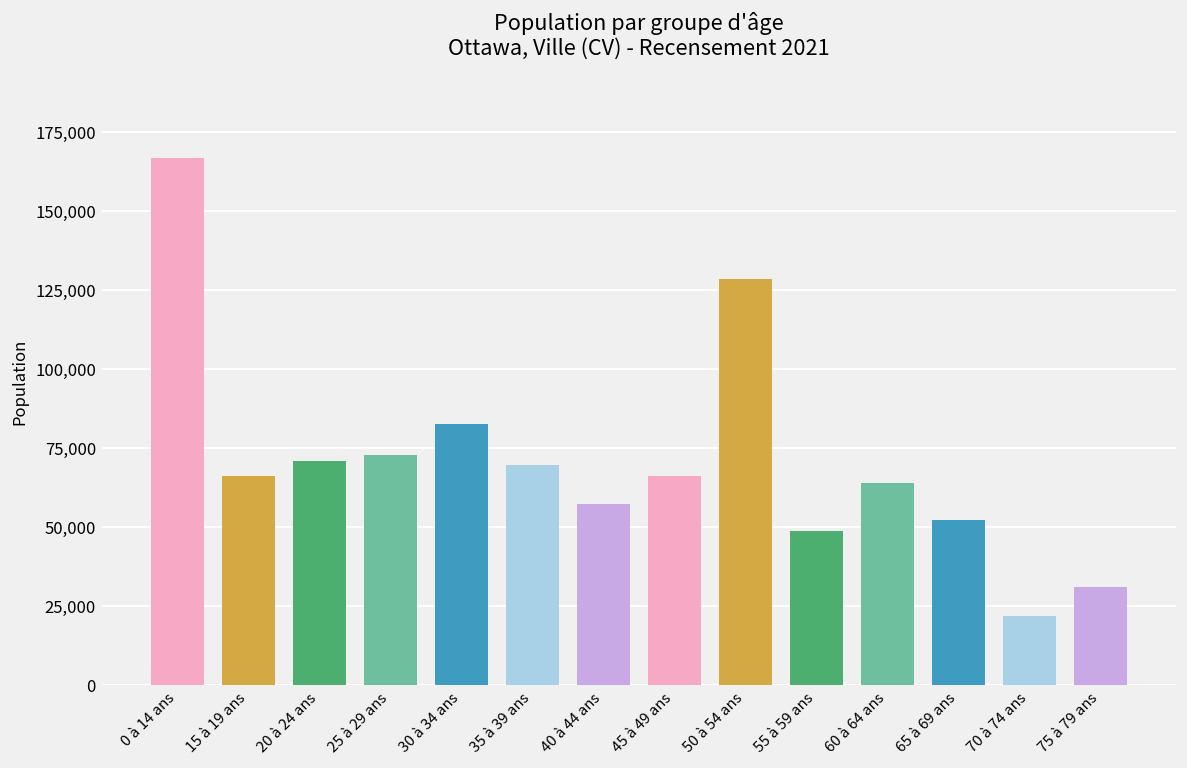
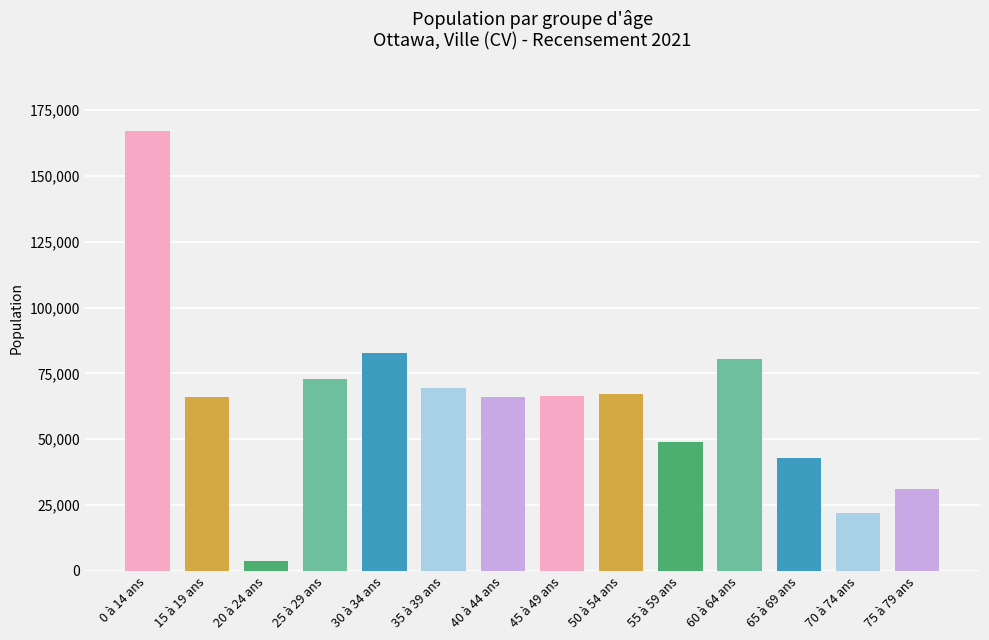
  {
    "0 à 14 ans": "167,000",
    "15 à 19 ans": "66,000",
-   "20 à 24 ans": "71,000",
+   "20 à 24 ans": "4,000",
    "25 à 29 ans": "73,000",
    "30 à 34 ans": "83,000",
    "35 à 39 ans": "70,000",
-   "40 à 44 ans": "57,000",
+   "40 à 44 ans": "66,000",
    "45 à 49 ans": "66,000",
-   "50 à 54 ans": "129,000",
+   "50 à 54 ans": "67,000",
    "55 à 59 ans": "49,000",
-   "60 à 64 ans": "64,000",
-   "65 à 69 ans": "52,000",
+   "60 à 64 ans": "80,000",
+   "65 à 69 ans": "43,000",
    "70 à 74 ans": "22,000",
    "75 à 79 ans": "31,000"
  }
